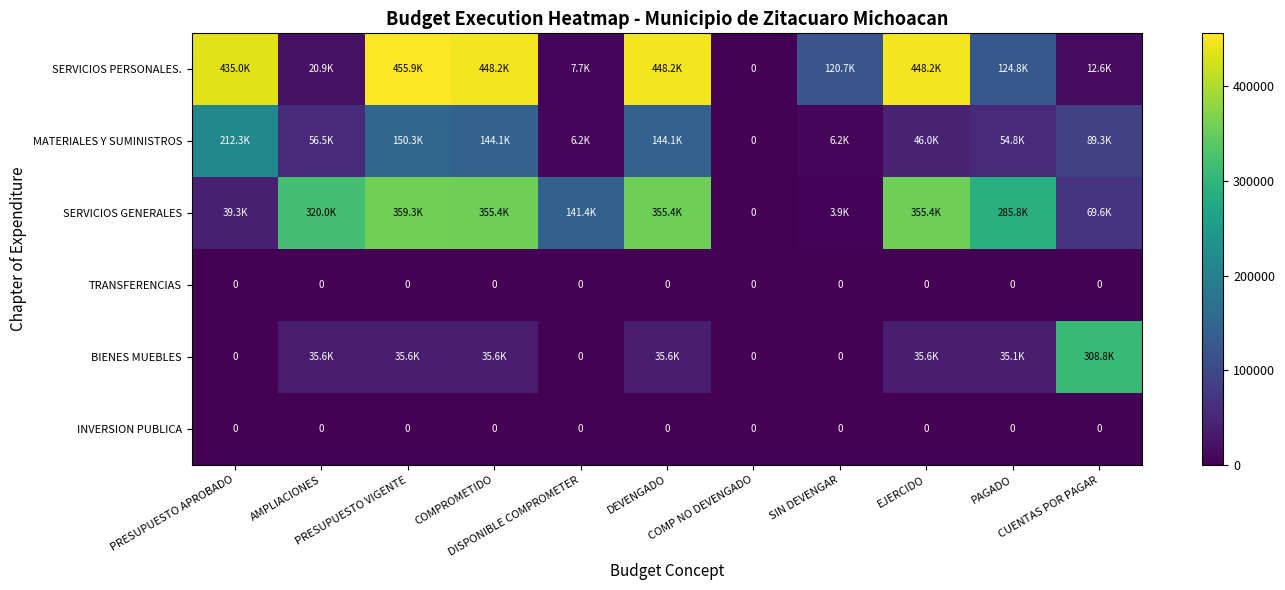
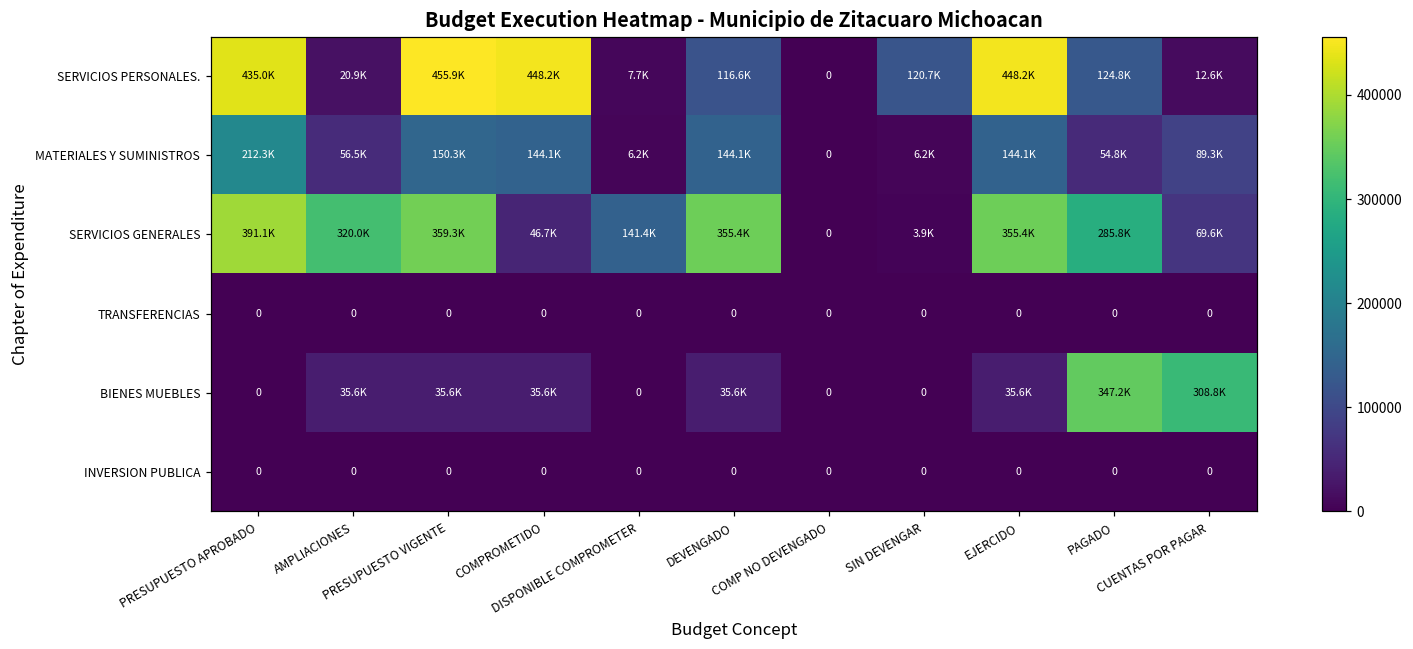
  {
    "SERVICIOS PERSONALES.": {
      "PRESUPUESTO APROBADO": "435.0K",
      "AMPLIACIONES": "20.9K",
      "PRESUPUESTO VIGENTE": "455.9K",
      "COMPROMETIDO": "448.2K",
      "DISPONIBLE COMPROMETER": "7.7K",
-     "DEVENGADO": "448.2K",
+     "DEVENGADO": "116.6K",
      "COMP NO DEVENGADO": "0",
      "SIN DEVENGAR": "120.7K",
      "EJERCIDO": "448.2K",
      "PAGADO": "124.8K",
      "CUENTAS POR PAGAR": "12.6K"
    },
    "MATERIALES Y SUMINISTROS": {
      "PRESUPUESTO APROBADO": "212.3K",
      "AMPLIACIONES": "56.5K",
      "PRESUPUESTO VIGENTE": "150.3K",
      "COMPROMETIDO": "144.1K",
      "DISPONIBLE COMPROMETER": "6.2K",
      "DEVENGADO": "144.1K",
      "COMP NO DEVENGADO": "0",
      "SIN DEVENGAR": "6.2K",
-     "EJERCIDO": "46.0K",
+     "EJERCIDO": "144.1K",
      "PAGADO": "54.8K",
      "CUENTAS POR PAGAR": "89.3K"
    },
    "SERVICIOS GENERALES": {
-     "PRESUPUESTO APROBADO": "39.3K",
+     "PRESUPUESTO APROBADO": "391.1K",
      "AMPLIACIONES": "320.0K",
      "PRESUPUESTO VIGENTE": "359.3K",
-     "COMPROMETIDO": "355.4K",
+     "COMPROMETIDO": "46.7K",
      "DISPONIBLE COMPROMETER": "141.4K",
      "DEVENGADO": "355.4K",
      "COMP NO DEVENGADO": "0",
      "SIN DEVENGAR": "3.9K",
      "EJERCIDO": "355.4K",
      "PAGADO": "285.8K",
      "CUENTAS POR PAGAR": "69.6K"
    },
    "TRANSFERENCIAS": {
      "PRESUPUESTO APROBADO": "0",
      "AMPLIACIONES": "0",
      "PRESUPUESTO VIGENTE": "0",
      "COMPROMETIDO": "0",
      "DISPONIBLE COMPROMETER": "0",
      "DEVENGADO": "0",
      "COMP NO DEVENGADO": "0",
      "SIN DEVENGAR": "0",
      "EJERCIDO": "0",
      "PAGADO": "0",
      "CUENTAS POR PAGAR": "0"
    },
    "BIENES MUEBLES": {
      "PRESUPUESTO APROBADO": "0",
      "AMPLIACIONES": "35.6K",
      "PRESUPUESTO VIGENTE": "35.6K",
      "COMPROMETIDO": "35.6K",
      "DISPONIBLE COMPROMETER": "0",
      "DEVENGADO": "35.6K",
      "COMP NO DEVENGADO": "0",
      "SIN DEVENGAR": "0",
      "EJERCIDO": "35.6K",
-     "PAGADO": "35.1K",
+     "PAGADO": "347.2K",
      "CUENTAS POR PAGAR": "308.8K"
    },
    "INVERSION PUBLICA": {
      "PRESUPUESTO APROBADO": "0",
      "AMPLIACIONES": "0",
      "PRESUPUESTO VIGENTE": "0",
      "COMPROMETIDO": "0",
      "DISPONIBLE COMPROMETER": "0",
      "DEVENGADO": "0",
      "COMP NO DEVENGADO": "0",
      "SIN DEVENGAR": "0",
      "EJERCIDO": "0",
      "PAGADO": "0",
      "CUENTAS POR PAGAR": "0"
    }
  }
